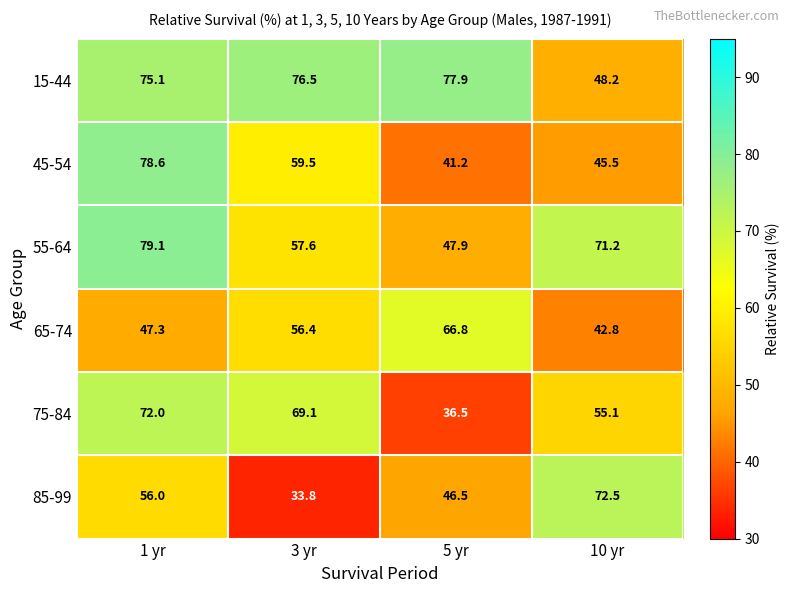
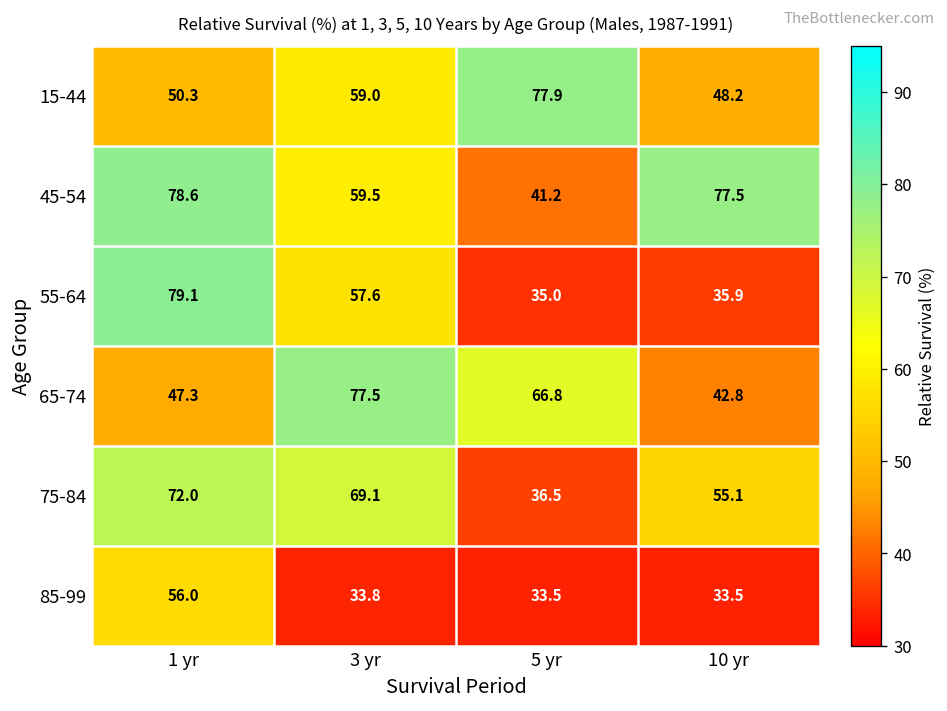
  {
    "15-44": {
-     "1 yr": 75.1,
-     "3 yr": 76.5,
+     "1 yr": 50.3,
+     "3 yr": 59.0,
      "5 yr": 77.9,
      "10 yr": 48.2
    },
    "45-54": {
      "1 yr": 78.6,
      "3 yr": 59.5,
      "5 yr": 41.2,
-     "10 yr": 45.5
+     "10 yr": 77.5
    },
    "55-64": {
      "1 yr": 79.1,
      "3 yr": 57.6,
-     "5 yr": 47.9,
-     "10 yr": 71.2
+     "5 yr": 35.0,
+     "10 yr": 35.9
    },
    "65-74": {
      "1 yr": 47.3,
-     "3 yr": 56.4,
+     "3 yr": 77.5,
      "5 yr": 66.8,
      "10 yr": 42.8
    },
    "75-84": {
      "1 yr": 72.0,
      "3 yr": 69.1,
      "5 yr": 36.5,
      "10 yr": 55.1
    },
    "85-99": {
      "1 yr": 56.0,
      "3 yr": 33.8,
-     "5 yr": 46.5,
-     "10 yr": 72.5
+     "5 yr": 33.5,
+     "10 yr": 33.5
    }
  }
